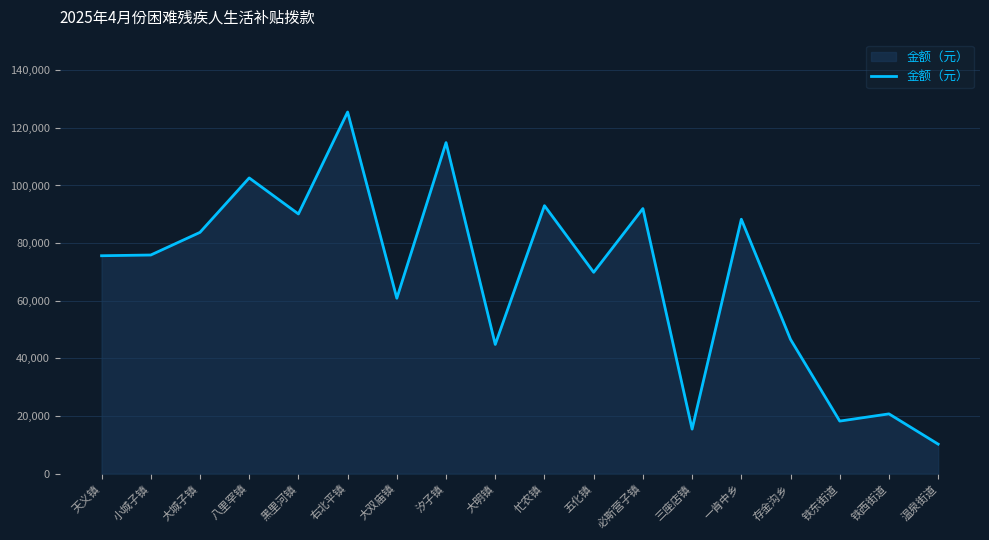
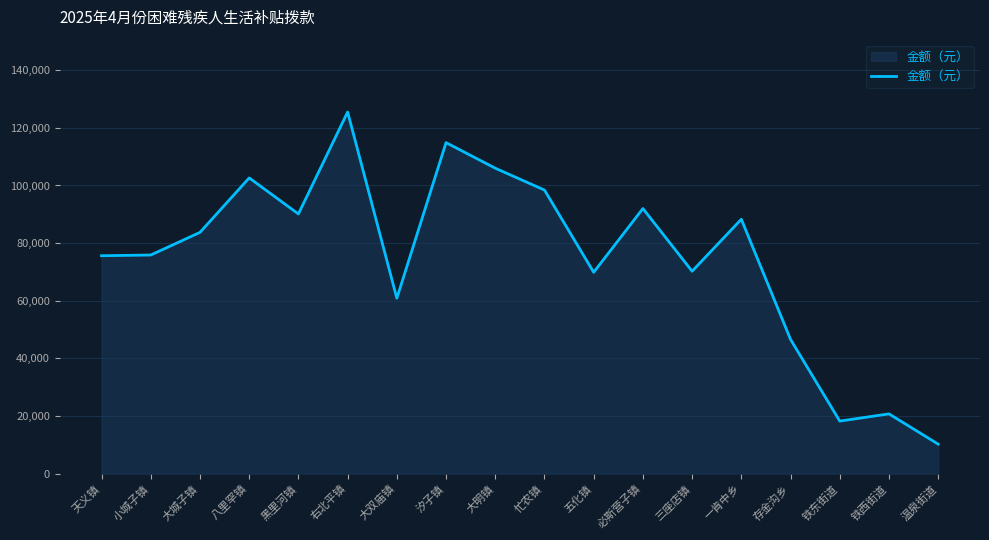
  {
    "天义镇": "76,000",
    "小城子镇": "76,000",
    "大城子镇": "84,000",
    "八里罕镇": "103,000",
    "黑里河镇": "90,000",
    "右北平镇": "126,000",
    "大双庙镇": "61,000",
    "汐子镇": "115,000",
-   "大明镇": "45,000",
-   "忙农镇": "93,000",
+   "大明镇": "106,000",
+   "忙农镇": "98,000",
    "五化镇": "70,000",
    "必斯营子镇": "92,000",
-   "三座店镇": "15,000",
+   "三座店镇": "70,000",
    "一肯中乡": "88,000",
    "存金沟乡": "47,000",
    "铁东街道": "18,000",
    "铁西街道": "21,000",
    "温泉街道": "10,000"
  }
